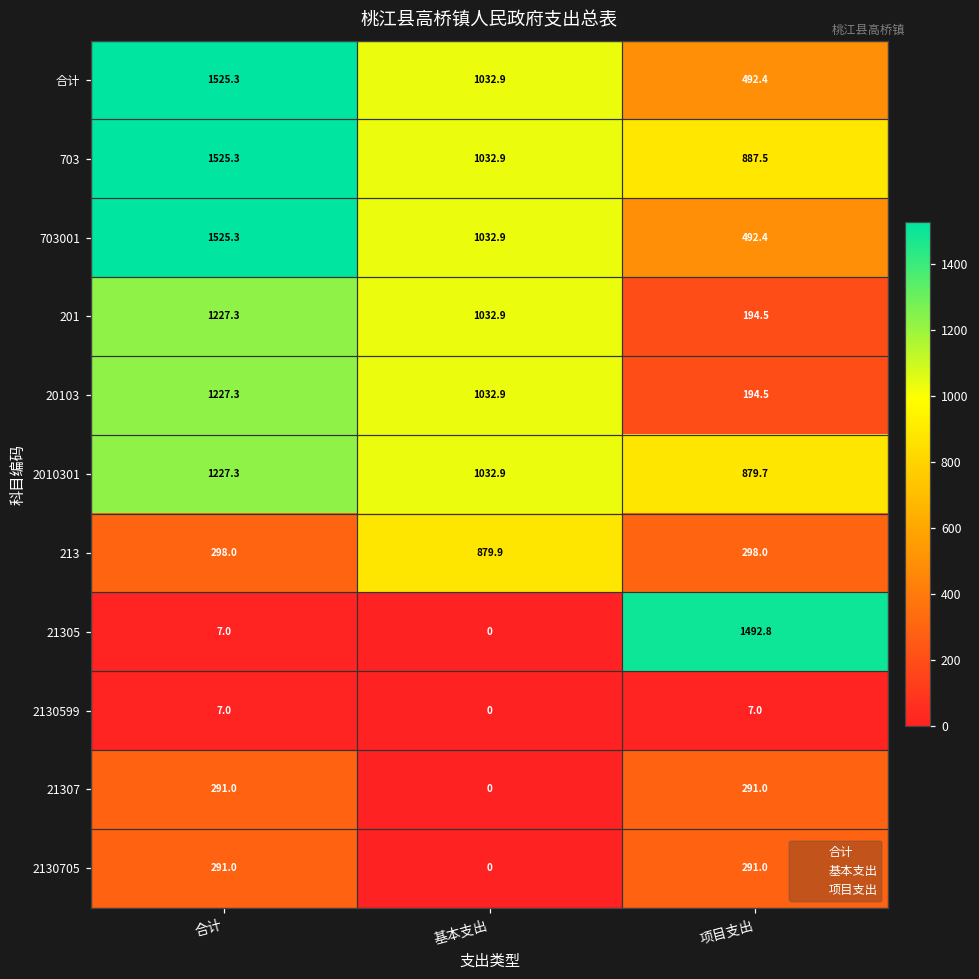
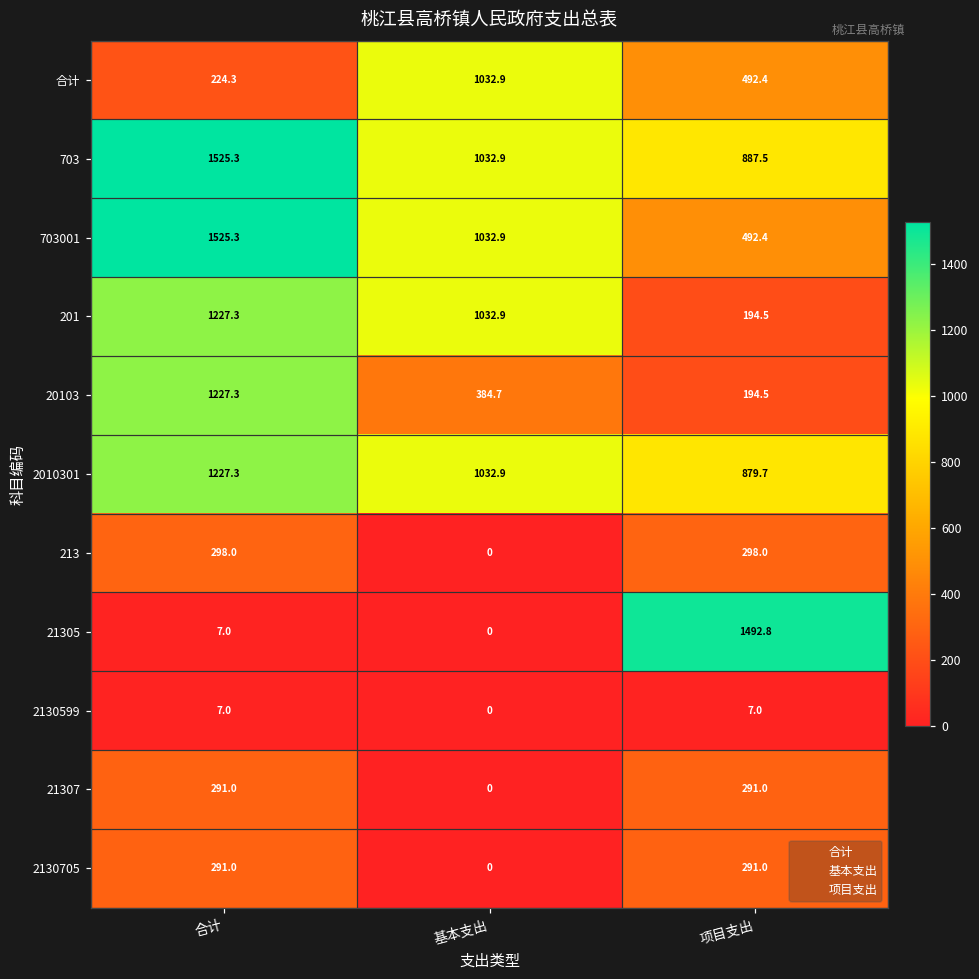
  {
    "合计": {
-     "合计": 1525.3,
+     "合计": 224.3,
      "基本支出": 1032.9,
      "项目支出": 492.4
    },
    "703": {
      "合计": 1525.3,
      "基本支出": 1032.9,
      "项目支出": 887.5
    },
    "703001": {
      "合计": 1525.3,
      "基本支出": 1032.9,
      "项目支出": 492.4
    },
    "201": {
      "合计": 1227.3,
      "基本支出": 1032.9,
      "项目支出": 194.5
    },
    "20103": {
      "合计": 1227.3,
-     "基本支出": 1032.9,
+     "基本支出": 384.7,
      "项目支出": 194.5
    },
    "2010301": {
      "合计": 1227.3,
      "基本支出": 1032.9,
      "项目支出": 879.7
    },
    "213": {
      "合计": 298.0,
-     "基本支出": 879.9,
+     "基本支出": 0,
      "项目支出": 298.0
    },
    "21305": {
      "合计": 7.0,
      "基本支出": 0,
      "项目支出": 1492.8
    },
    "2130599": {
      "合计": 7.0,
      "基本支出": 0,
      "项目支出": 7.0
    },
    "21307": {
      "合计": 291.0,
      "基本支出": 0,
      "项目支出": 291.0
    },
    "2130705": {
      "合计": 291.0,
      "基本支出": 0,
      "项目支出": 291.0
    }
  }
